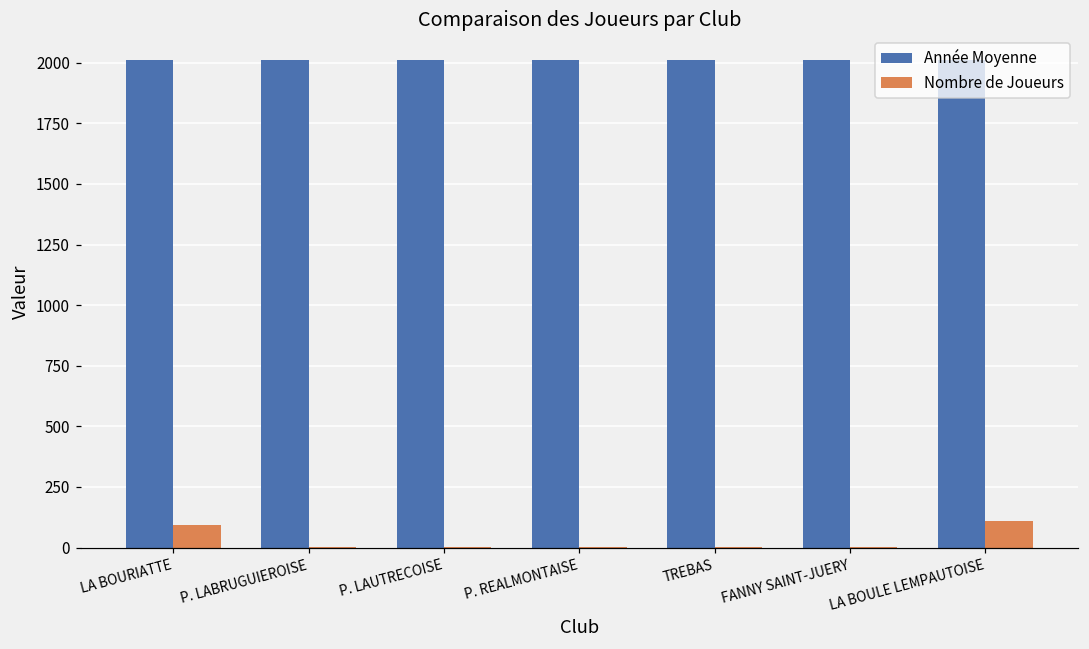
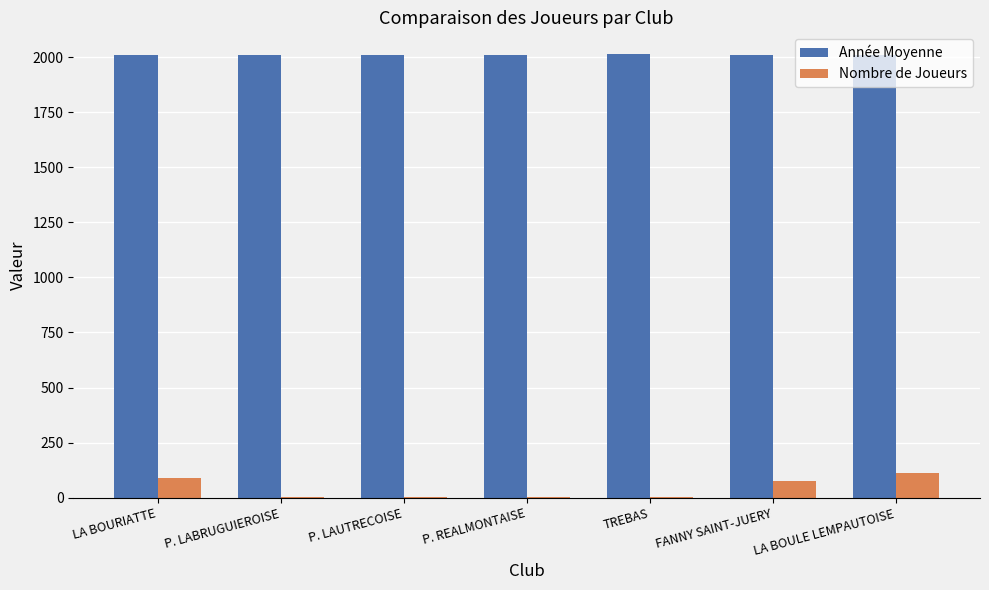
  {
    "Année Moyenne": {
      "LA BOURIATTE": 2010,
      "P. LABRUGUIEROISE": 2010,
      "P. LAUTRECOISE": 2010,
      "P. REALMONTAISE": 2010,
      "TREBAS": 2010,
      "FANNY SAINT-JUERY": 2010
    },
    "Nombre de Joueurs": {
      "LA BOURIATTE": 90,
-     "FANNY SAINT-JUERY": 0,
+     "FANNY SAINT-JUERY": 80,
      "LA BOULE LEMPAUTOISE": 110
    }
  }
